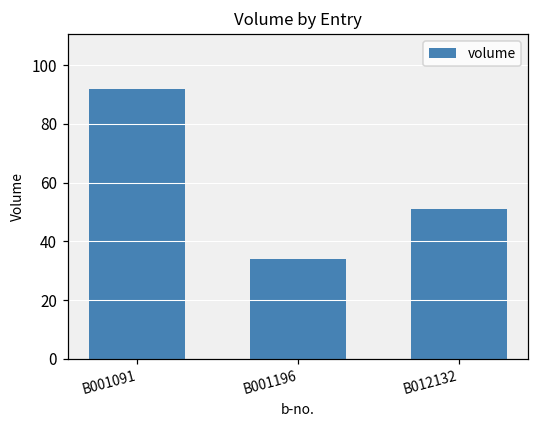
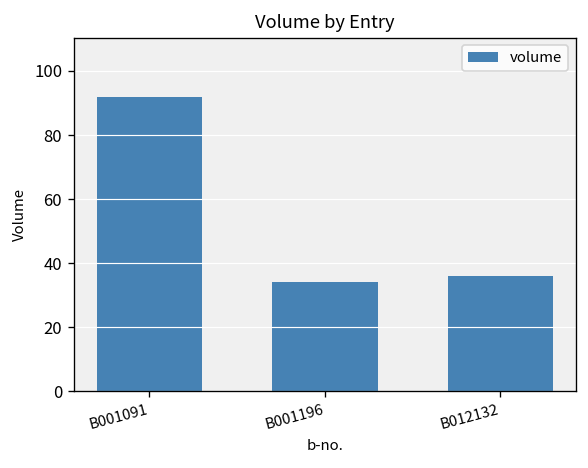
  {
    "B001091": 92,
    "B001196": 34,
-   "B012132": 51
+   "B012132": 36
  }
